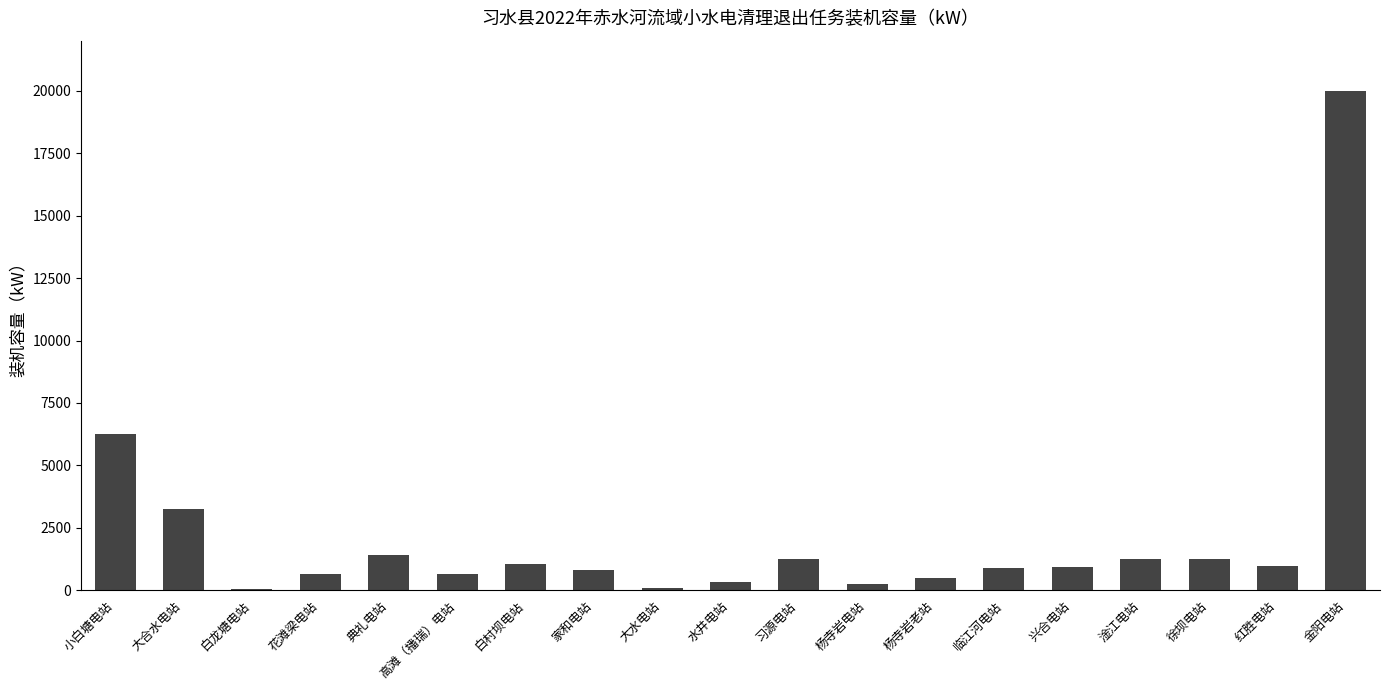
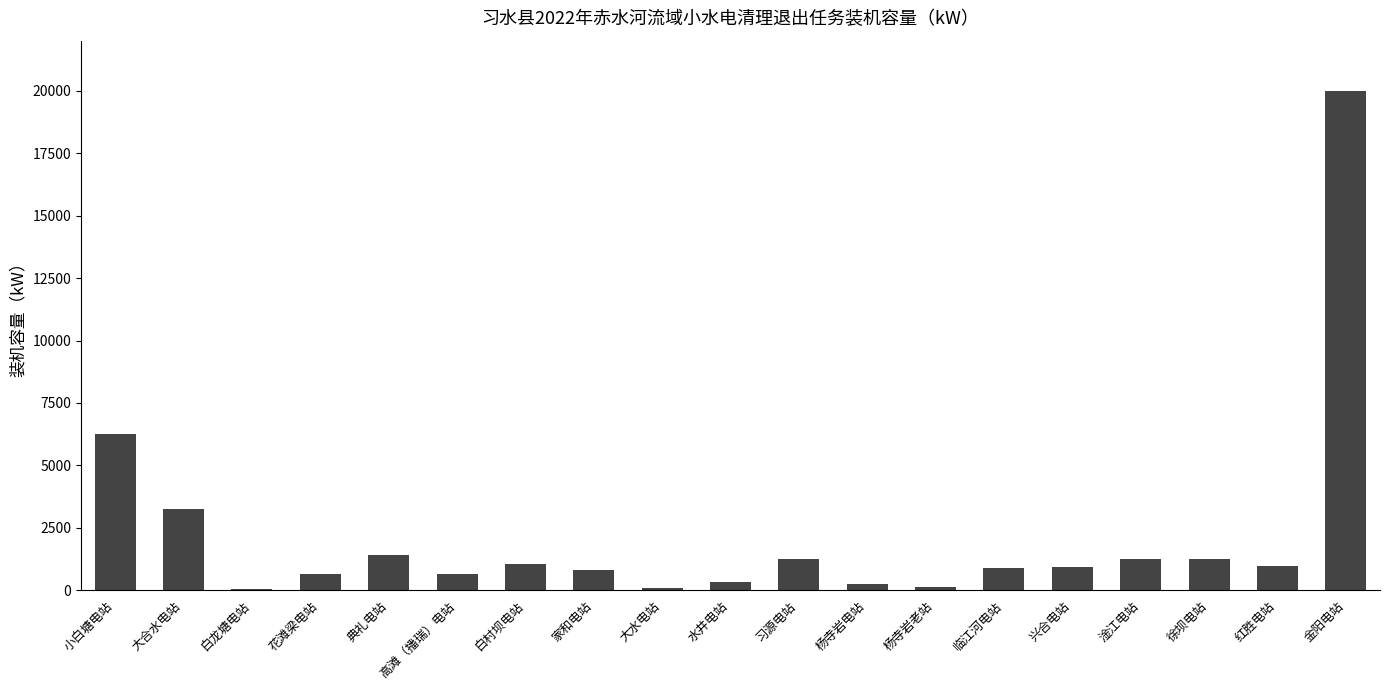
  {
    "小白塘电站": 6300,
    "大合水电站": 3300,
    "花滩梁电站": 600,
    "典礼电站": 1400,
    "高滩（播瑞）电站": 600,
    "白村坝电站": 1100,
    "家和电站": 800,
    "水井电站": 300,
    "习源电站": 1300,
    "杨寺岩电站": 300,
-   "杨寺岩老站": 500,
+   "杨寺岩老站": 100,
    "临江河电站": 900,
    "兴合电站": 1000,
    "淦江电站": 1300,
    "徐坝电站": 1300,
    "红胜电站": 1000,
    "金阳电站": 20000
  }
